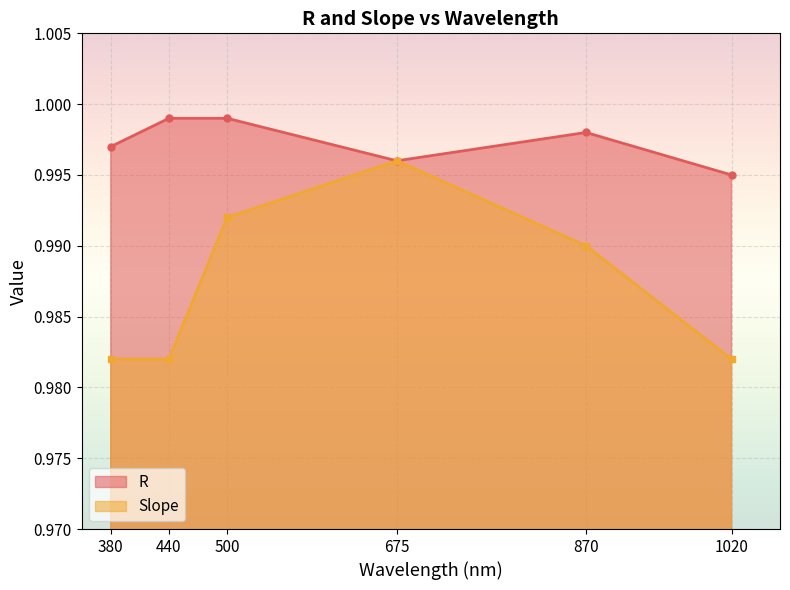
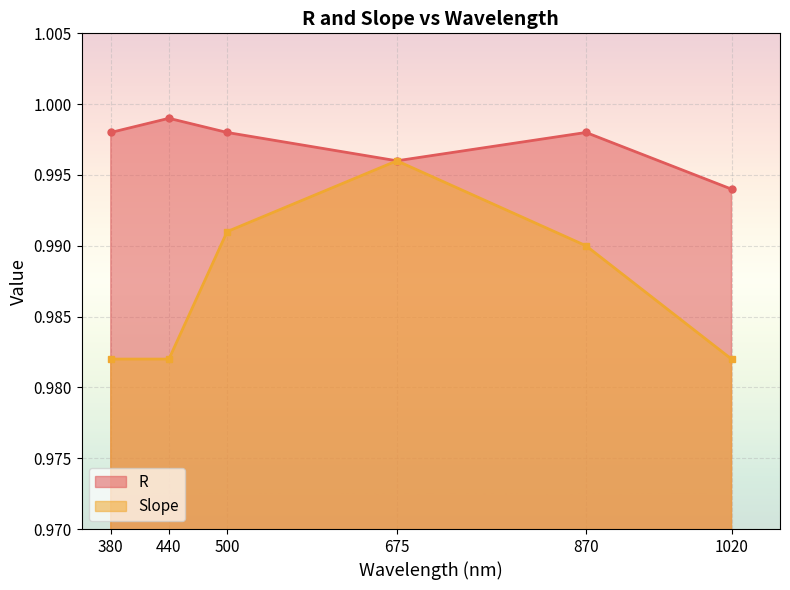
  {
    "R": {
-     "380": 0.997,
+     "380": 0.998,
      "440": 0.999,
-     "500": 0.999,
+     "500": 0.998,
      "870": 0.998,
-     "1020": 0.995
+     "1020": 0.994
    },
    "Slope": {
      "380": 0.982,
      "440": 0.982,
-     "500": 0.992,
+     "500": 0.991,
      "870": 0.990,
      "1020": 0.982
    }
  }
